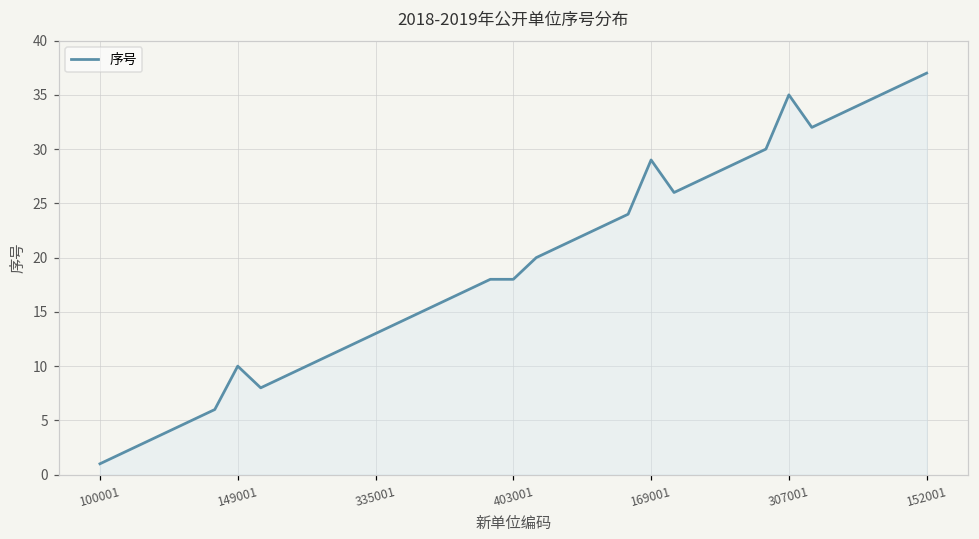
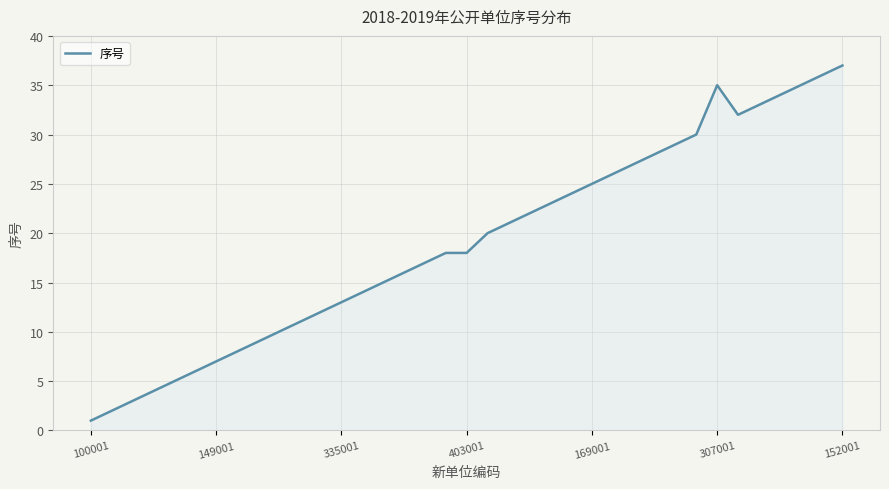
  {
    "100001": 1,
-   "149001": 10,
+   "149001": 7,
    "335001": 13,
    "403001": 18,
-   "169001": 29,
+   "169001": 25,
    "307001": 35,
    "152001": 37
  }
